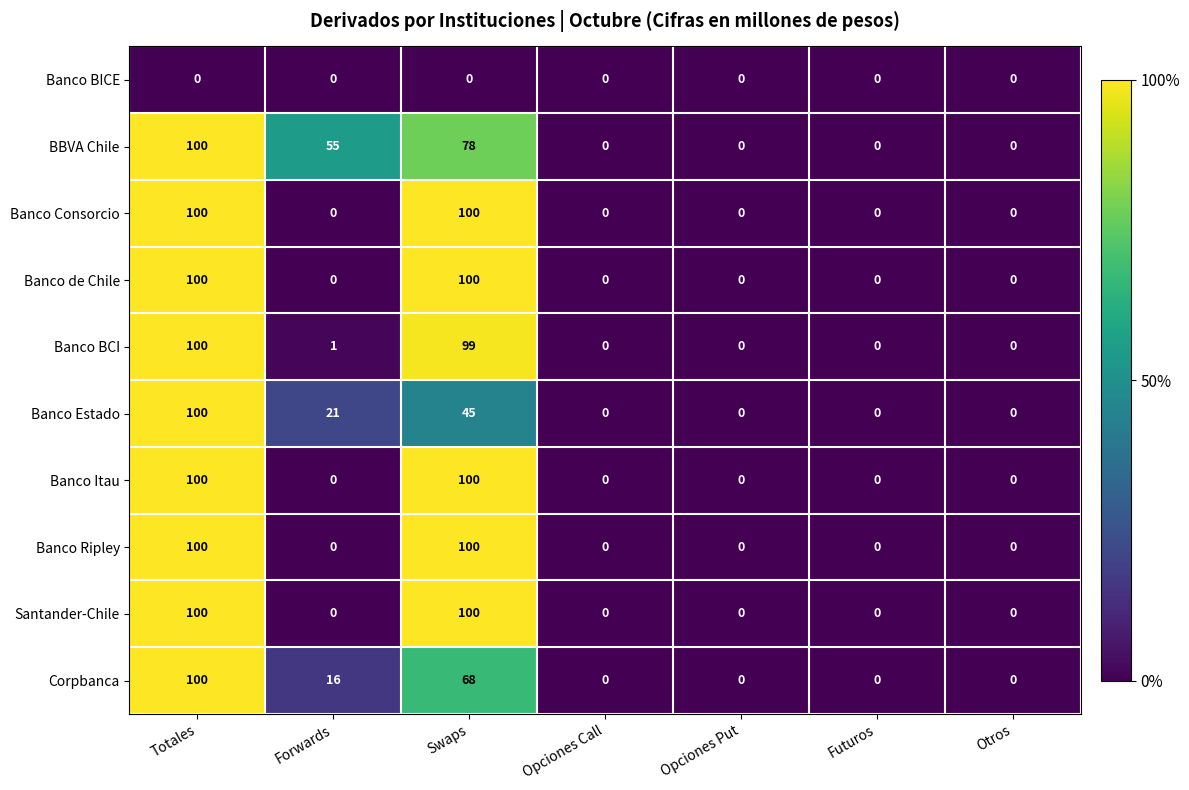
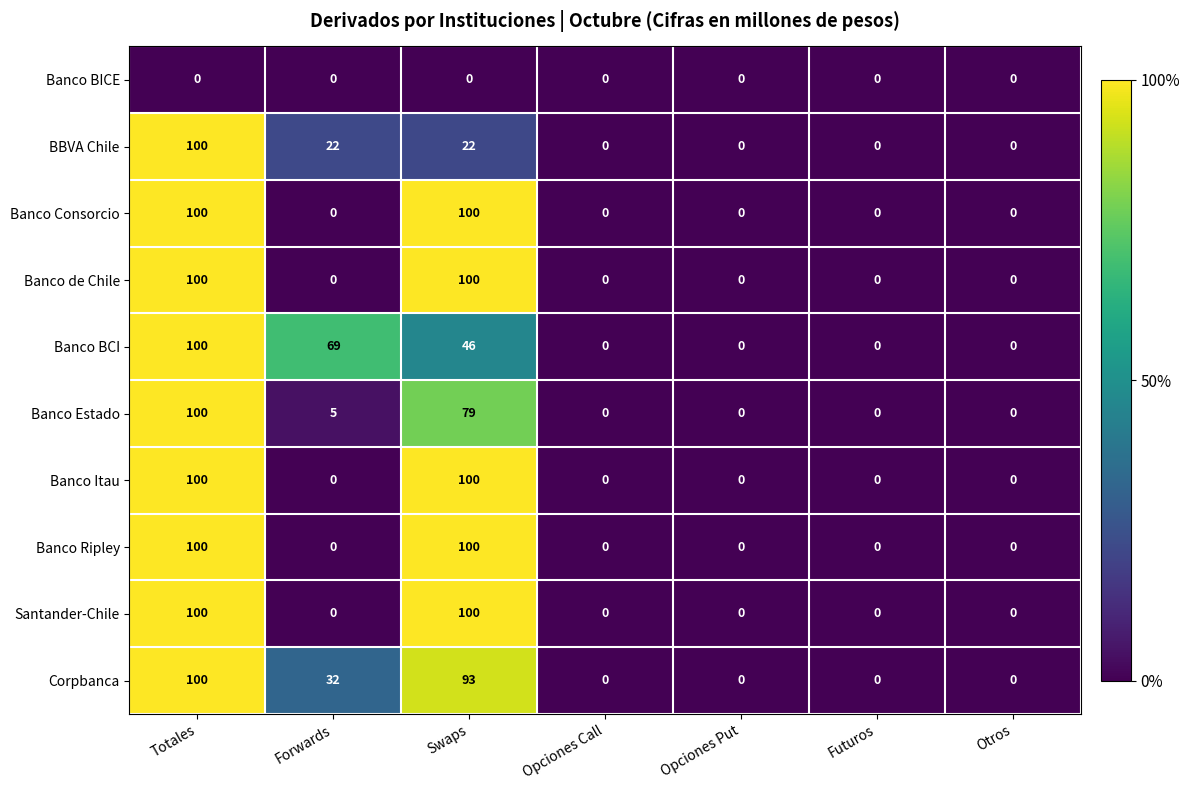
  {
    "Banco BICE": {
      "Totales": 0,
      "Forwards": 0,
      "Swaps": 0,
      "Opciones Call": 0,
      "Opciones Put": 0,
      "Futuros": 0,
      "Otros": 0
    },
    "BBVA Chile": {
      "Totales": 100,
-     "Forwards": 55,
-     "Swaps": 78,
+     "Forwards": 22,
+     "Swaps": 22,
      "Opciones Call": 0,
      "Opciones Put": 0,
      "Futuros": 0,
      "Otros": 0
    },
    "Banco Consorcio": {
      "Totales": 100,
      "Forwards": 0,
      "Swaps": 100,
      "Opciones Call": 0,
      "Opciones Put": 0,
      "Futuros": 0,
      "Otros": 0
    },
    "Banco de Chile": {
      "Totales": 100,
      "Forwards": 0,
      "Swaps": 100,
      "Opciones Call": 0,
      "Opciones Put": 0,
      "Futuros": 0,
      "Otros": 0
    },
    "Banco BCI": {
      "Totales": 100,
-     "Forwards": 1,
-     "Swaps": 99,
+     "Forwards": 69,
+     "Swaps": 46,
      "Opciones Call": 0,
      "Opciones Put": 0,
      "Futuros": 0,
      "Otros": 0
    },
    "Banco Estado": {
      "Totales": 100,
-     "Forwards": 21,
-     "Swaps": 45,
+     "Forwards": 5,
+     "Swaps": 79,
      "Opciones Call": 0,
      "Opciones Put": 0,
      "Futuros": 0,
      "Otros": 0
    },
    "Banco Itau": {
      "Totales": 100,
      "Forwards": 0,
      "Swaps": 100,
      "Opciones Call": 0,
      "Opciones Put": 0,
      "Futuros": 0,
      "Otros": 0
    },
    "Banco Ripley": {
      "Totales": 100,
      "Forwards": 0,
      "Swaps": 100,
      "Opciones Call": 0,
      "Opciones Put": 0,
      "Futuros": 0,
      "Otros": 0
    },
    "Santander-Chile": {
      "Totales": 100,
      "Forwards": 0,
      "Swaps": 100,
      "Opciones Call": 0,
      "Opciones Put": 0,
      "Futuros": 0,
      "Otros": 0
    },
    "Corpbanca": {
      "Totales": 100,
-     "Forwards": 16,
-     "Swaps": 68,
+     "Forwards": 32,
+     "Swaps": 93,
      "Opciones Call": 0,
      "Opciones Put": 0,
      "Futuros": 0,
      "Otros": 0
    }
  }
